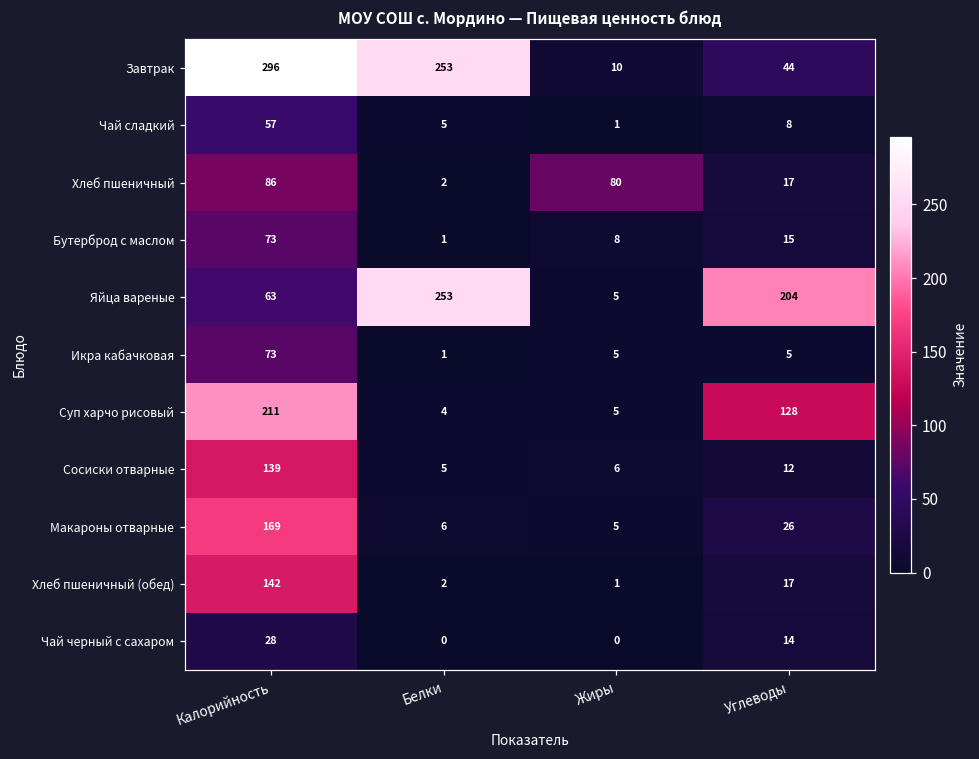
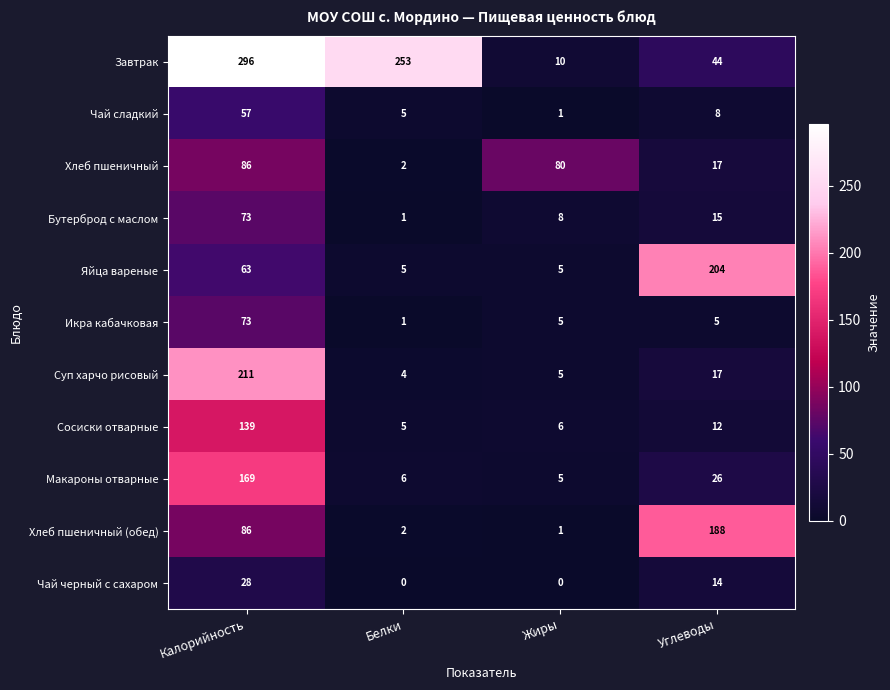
  {
    "Завтрак": {
      "Калорийность": 296,
      "Белки": 253,
      "Жиры": 10,
      "Углеводы": 44
    },
    "Чай сладкий": {
      "Калорийность": 57,
      "Белки": 5,
      "Жиры": 1,
      "Углеводы": 8
    },
    "Хлеб пшеничный": {
      "Калорийность": 86,
      "Белки": 2,
      "Жиры": 80,
      "Углеводы": 17
    },
    "Бутерброд с маслом": {
      "Калорийность": 73,
      "Белки": 1,
      "Жиры": 8,
      "Углеводы": 15
    },
    "Яйца вареные": {
      "Калорийность": 63,
-     "Белки": 253,
+     "Белки": 5,
      "Жиры": 5,
      "Углеводы": 204
    },
    "Икра кабачковая": {
      "Калорийность": 73,
      "Белки": 1,
      "Жиры": 5,
      "Углеводы": 5
    },
    "Суп харчо рисовый": {
      "Калорийность": 211,
      "Белки": 4,
      "Жиры": 5,
-     "Углеводы": 128
+     "Углеводы": 17
    },
    "Сосиски отварные": {
      "Калорийность": 139,
      "Белки": 5,
      "Жиры": 6,
      "Углеводы": 12
    },
    "Макароны отварные": {
      "Калорийность": 169,
      "Белки": 6,
      "Жиры": 5,
      "Углеводы": 26
    },
    "Хлеб пшеничный (обед)": {
-     "Калорийность": 142,
+     "Калорийность": 86,
      "Белки": 2,
      "Жиры": 1,
-     "Углеводы": 17
+     "Углеводы": 188
    },
    "Чай черный с сахаром": {
      "Калорийность": 28,
      "Белки": 0,
      "Жиры": 0,
      "Углеводы": 14
    }
  }
